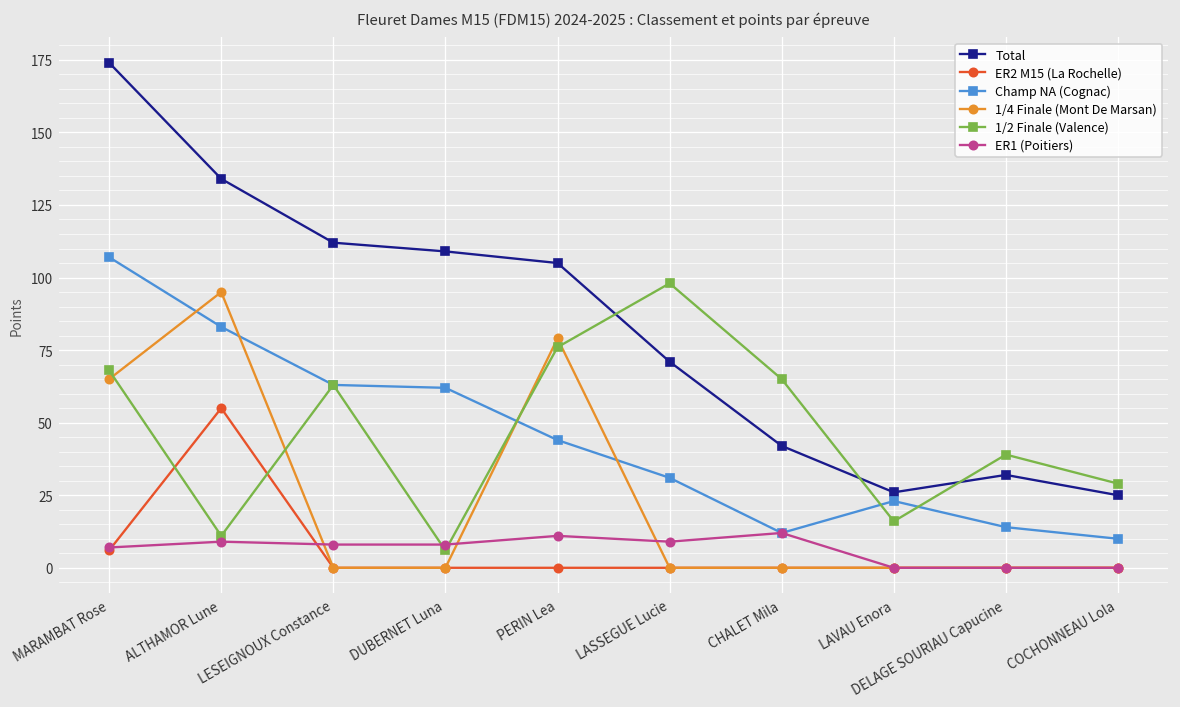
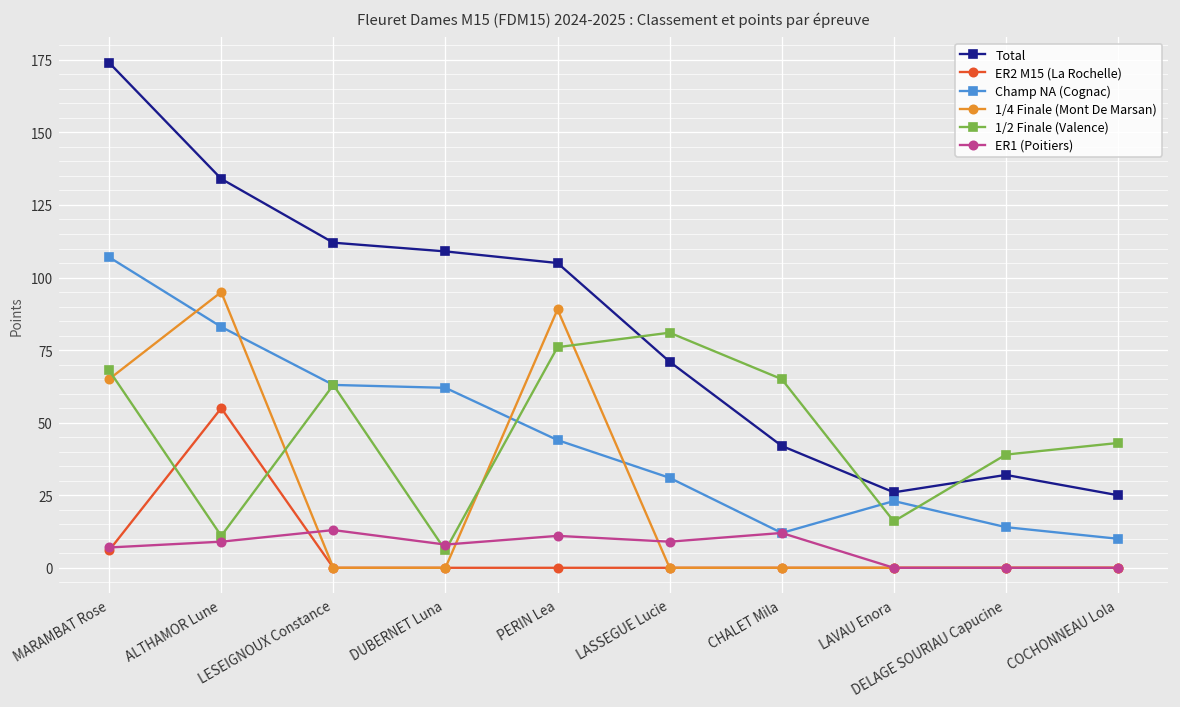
  {
    "Total": {
      "MARAMBAT Rose": 174,
      "ALTHAMOR Lune": 134,
      "LESEIGNOUX Constance": 112,
      "DUBERNET Luna": 109,
      "PERIN Lea": 105,
      "LASSEGUE Lucie": 71,
      "CHALET Mila": 42,
      "LAVAU Enora": 26,
      "DELAGE SOURIAU Capucine": 32,
      "COCHONNEAU Lola": 25
    },
    "ER2 M15 (La Rochelle)": {
      "ALTHAMOR Lune": 55,
      "PERIN Lea": 0
    },
    "Champ NA (Cognac)": {
      "MARAMBAT Rose": 107,
      "ALTHAMOR Lune": 83,
      "DUBERNET Luna": 62,
      "PERIN Lea": 44,
      "LASSEGUE Lucie": 31,
      "LAVAU Enora": 23,
      "DELAGE SOURIAU Capucine": 14,
      "COCHONNEAU Lola": 10
    },
    "1/4 Finale (Mont De Marsan)": {
      "MARAMBAT Rose": 65,
      "ALTHAMOR Lune": 95,
-     "PERIN Lea": 79
+     "PERIN Lea": 89
    },
    "1/2 Finale (Valence)": {
      "MARAMBAT Rose": 68,
      "ALTHAMOR Lune": 11,
      "DUBERNET Luna": 6,
      "PERIN Lea": 76,
-     "LASSEGUE Lucie": 98,
+     "LASSEGUE Lucie": 81,
      "CHALET Mila": 65,
      "LAVAU Enora": 16,
      "DELAGE SOURIAU Capucine": 39,
-     "COCHONNEAU Lola": 29
+     "COCHONNEAU Lola": 43
    },
    "ER1 (Poitiers)": {
      "ALTHAMOR Lune": 9,
-     "LESEIGNOUX Constance": 8,
+     "LESEIGNOUX Constance": 13,
      "DUBERNET Luna": 8,
      "PERIN Lea": 11,
      "LASSEGUE Lucie": 9
    }
  }
